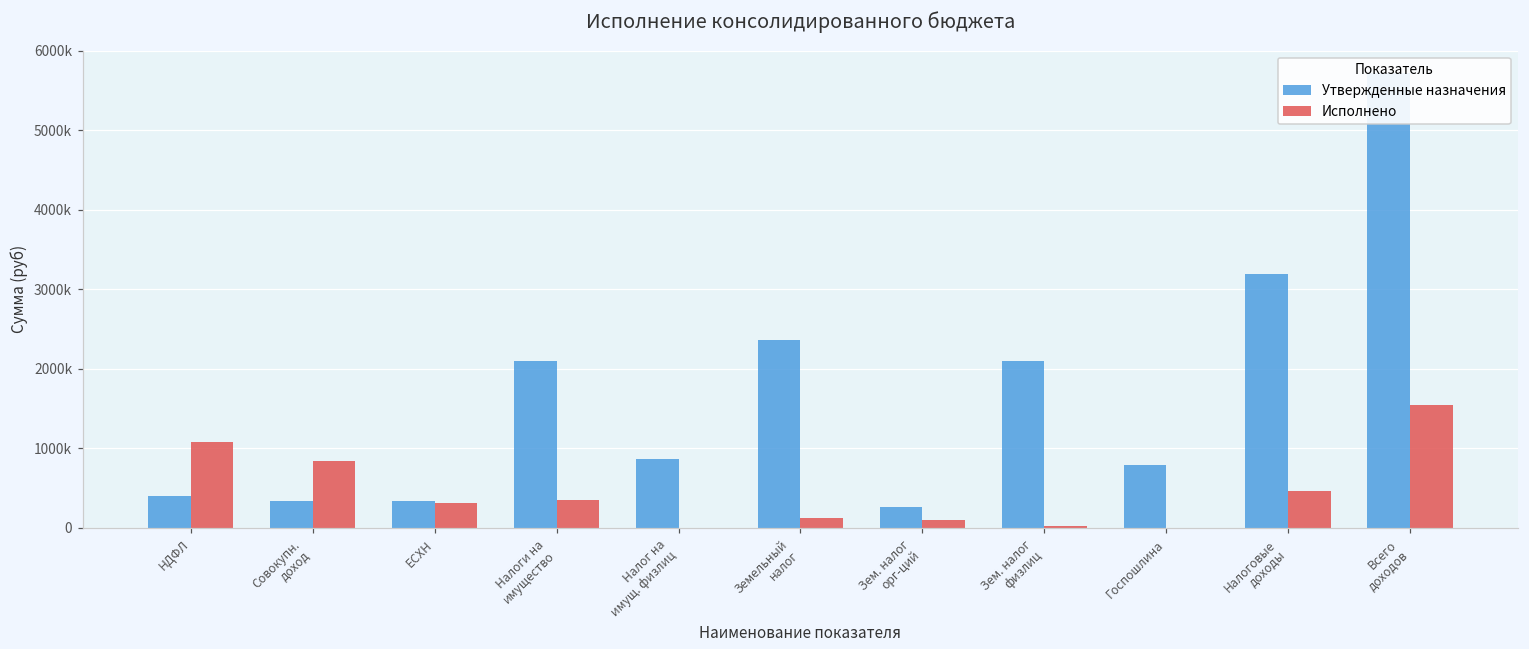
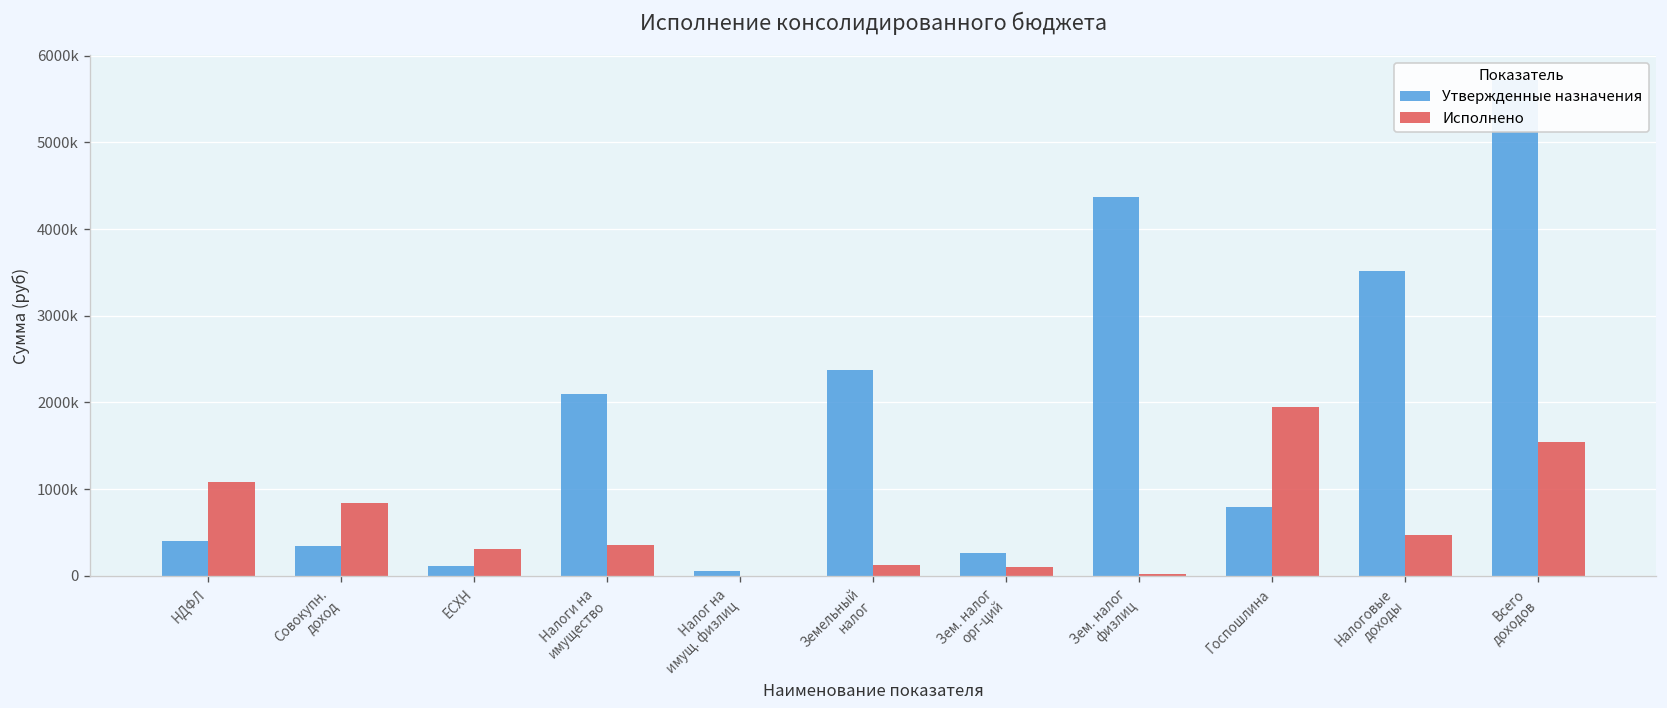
  {
    "Утвержденные назначения": {
      "НДФЛ": 400000,
      "Совокупн. доход": 300000,
-     "ЕСХН": 300000,
+     "ЕСХН": 100000,
      "Налоги на имущество": 2100000,
-     "Налог на имущ. физлиц": 900000,
+     "Налог на имущ. физлиц": 100000,
      "Земельный налог": 2400000,
      "Зем. налог орг-ций": 300000,
-     "Зем. налог физлиц": 2100000,
+     "Зем. налог физлиц": 4400000,
      "Госпошлина": 800000,
-     "Налоговые доходы": 3200000
+     "Налоговые доходы": 3500000
    },
    "Исполнено": {
      "НДФЛ": 1100000,
      "Совокупн. доход": 800000,
      "ЕСХН": 300000,
      "Налоги на имущество": 400000,
      "Земельный налог": 100000,
      "Зем. налог орг-ций": 100000,
-     "Госпошлина": 0,
+     "Госпошлина": 2000000,
      "Налоговые доходы": 500000,
      "Всего доходов": 1500000
    }
  }
